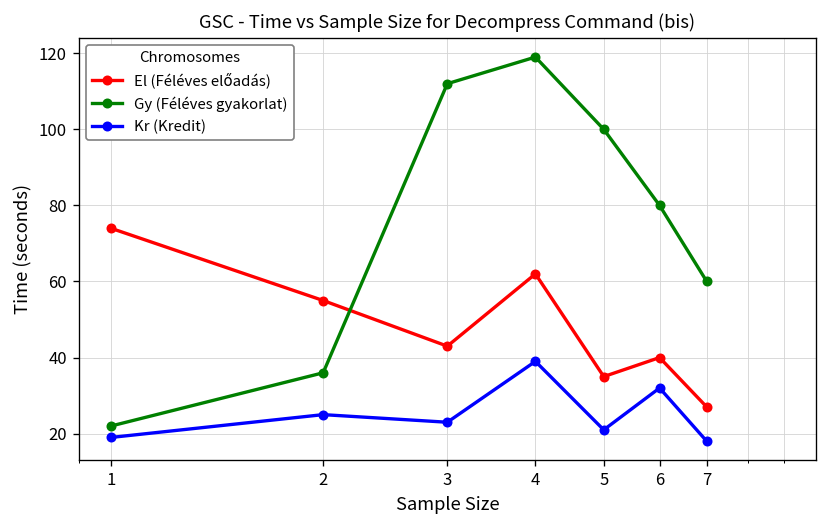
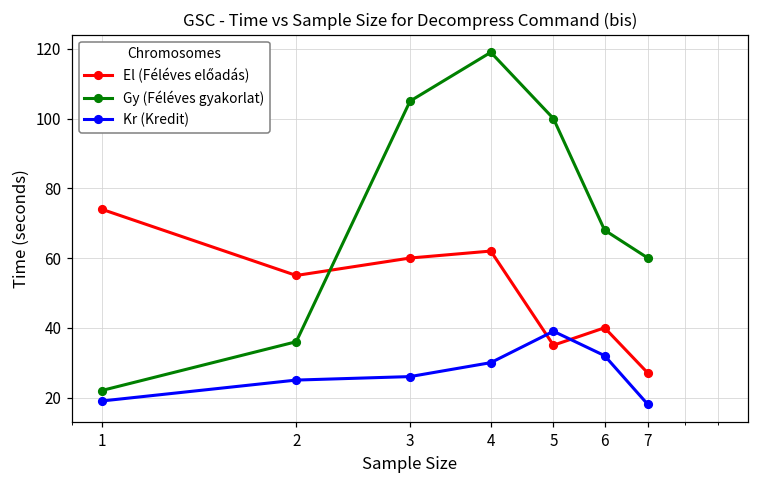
  {
    "El (Féléves előadás)": {
      "1": 74,
      "2": 55,
-     "3": 43,
+     "3": 60,
      "4": 62,
      "5": 35,
      "6": 40,
      "7": 27
    },
    "Gy (Féléves gyakorlat)": {
      "1": 22,
      "2": 36,
-     "3": 112,
+     "3": 105,
      "4": 119,
      "5": 100,
-     "6": 80,
+     "6": 68,
      "7": 60
    },
    "Kr (Kredit)": {
      "1": 19,
      "2": 25,
-     "3": 23,
-     "4": 39,
-     "5": 21,
+     "3": 26,
+     "4": 30,
+     "5": 39,
      "6": 32,
      "7": 18
    }
  }
